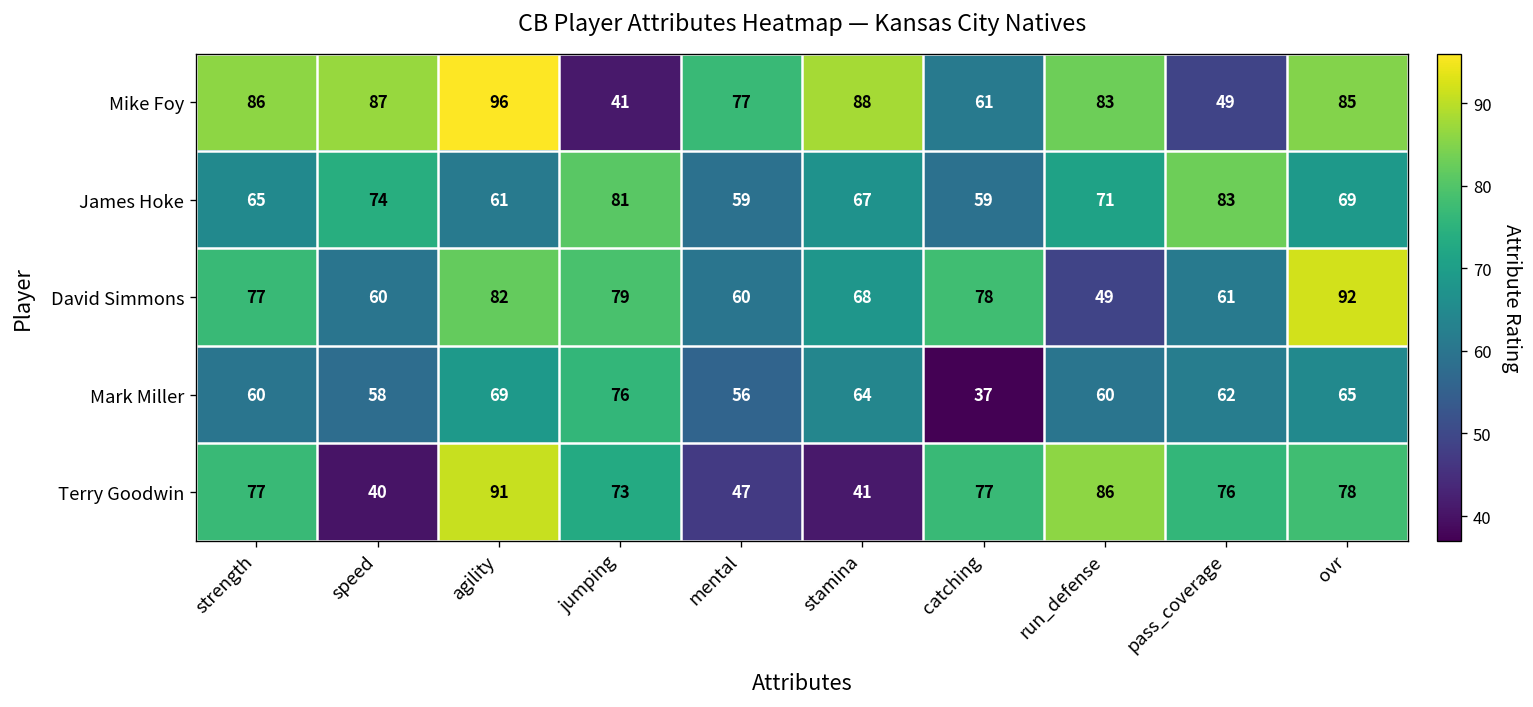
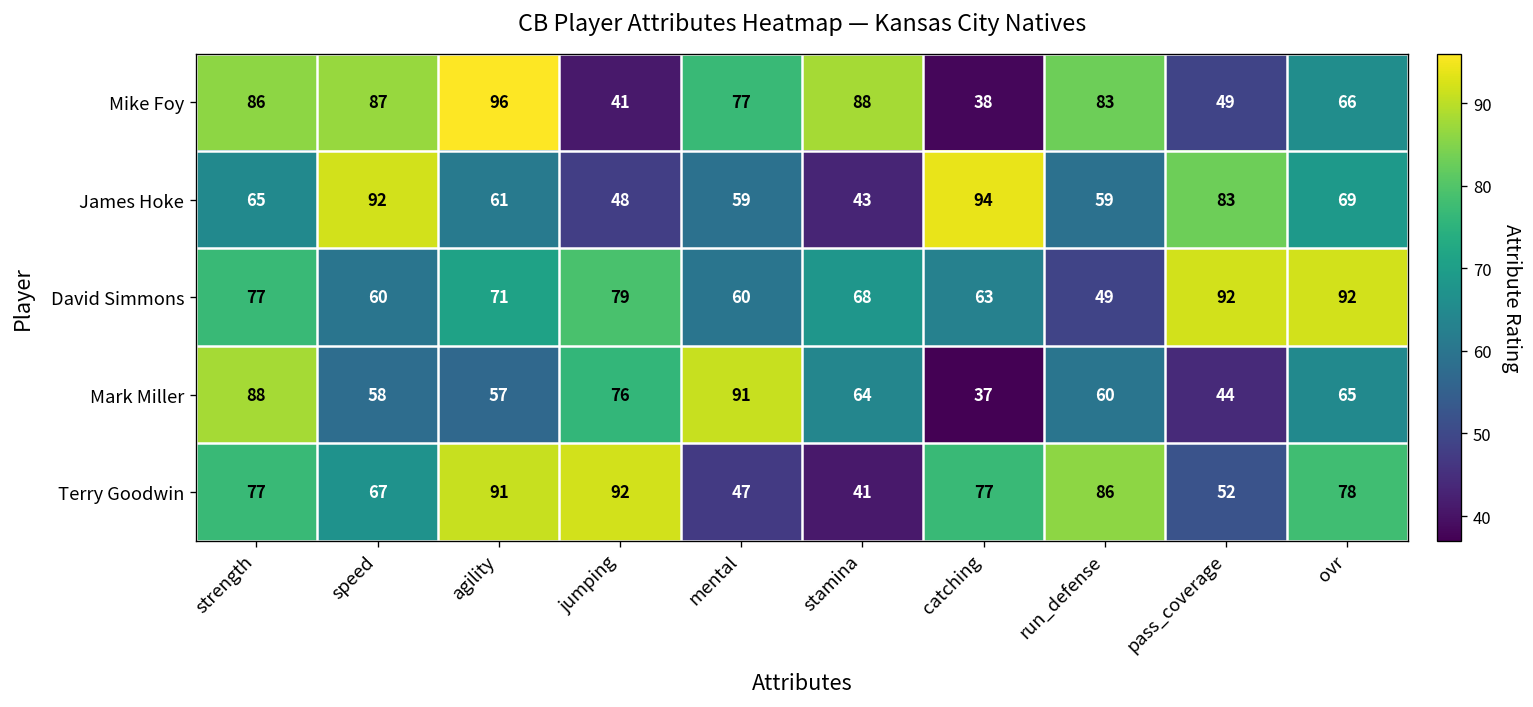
  {
    "Mike Foy": {
      "strength": 86,
      "speed": 87,
      "agility": 96,
      "jumping": 41,
      "mental": 77,
      "stamina": 88,
-     "catching": 61,
+     "catching": 38,
      "run_defense": 83,
      "pass_coverage": 49,
-     "ovr": 85
+     "ovr": 66
    },
    "James Hoke": {
      "strength": 65,
-     "speed": 74,
+     "speed": 92,
      "agility": 61,
-     "jumping": 81,
+     "jumping": 48,
      "mental": 59,
-     "stamina": 67,
-     "catching": 59,
-     "run_defense": 71,
+     "stamina": 43,
+     "catching": 94,
+     "run_defense": 59,
      "pass_coverage": 83,
      "ovr": 69
    },
    "David Simmons": {
      "strength": 77,
      "speed": 60,
-     "agility": 82,
+     "agility": 71,
      "jumping": 79,
      "mental": 60,
      "stamina": 68,
-     "catching": 78,
+     "catching": 63,
      "run_defense": 49,
-     "pass_coverage": 61,
+     "pass_coverage": 92,
      "ovr": 92
    },
    "Mark Miller": {
-     "strength": 60,
+     "strength": 88,
      "speed": 58,
-     "agility": 69,
+     "agility": 57,
      "jumping": 76,
-     "mental": 56,
+     "mental": 91,
      "stamina": 64,
      "catching": 37,
      "run_defense": 60,
-     "pass_coverage": 62,
+     "pass_coverage": 44,
      "ovr": 65
    },
    "Terry Goodwin": {
      "strength": 77,
-     "speed": 40,
+     "speed": 67,
      "agility": 91,
-     "jumping": 73,
+     "jumping": 92,
      "mental": 47,
      "stamina": 41,
      "catching": 77,
      "run_defense": 86,
-     "pass_coverage": 76,
+     "pass_coverage": 52,
      "ovr": 78
    }
  }
